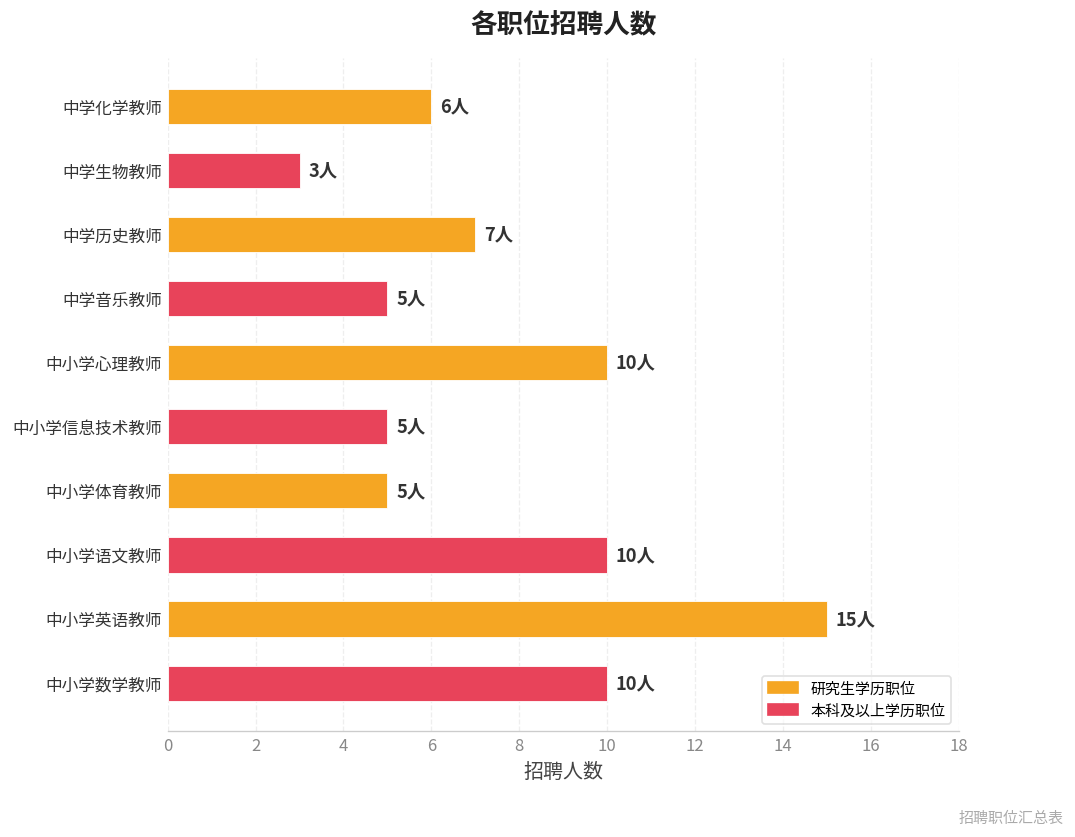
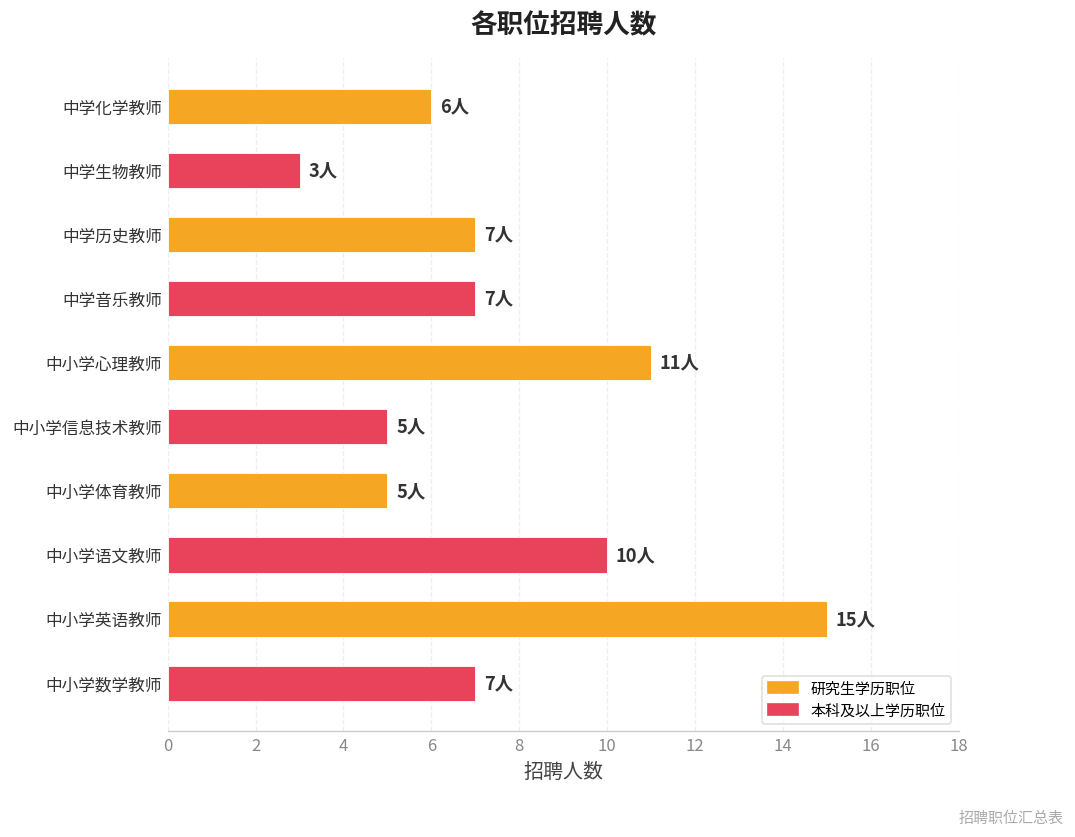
  {
    "中学化学教师": "6人",
    "中学生物教师": "3人",
    "中学历史教师": "7人",
-   "中学音乐教师": "5人",
-   "中小学心理教师": "10人",
+   "中学音乐教师": "7人",
+   "中小学心理教师": "11人",
    "中小学信息技术教师": "5人",
    "中小学体育教师": "5人",
    "中小学语文教师": "10人",
    "中小学英语教师": "15人",
-   "中小学数学教师": "10人"
+   "中小学数学教师": "7人"
  }
